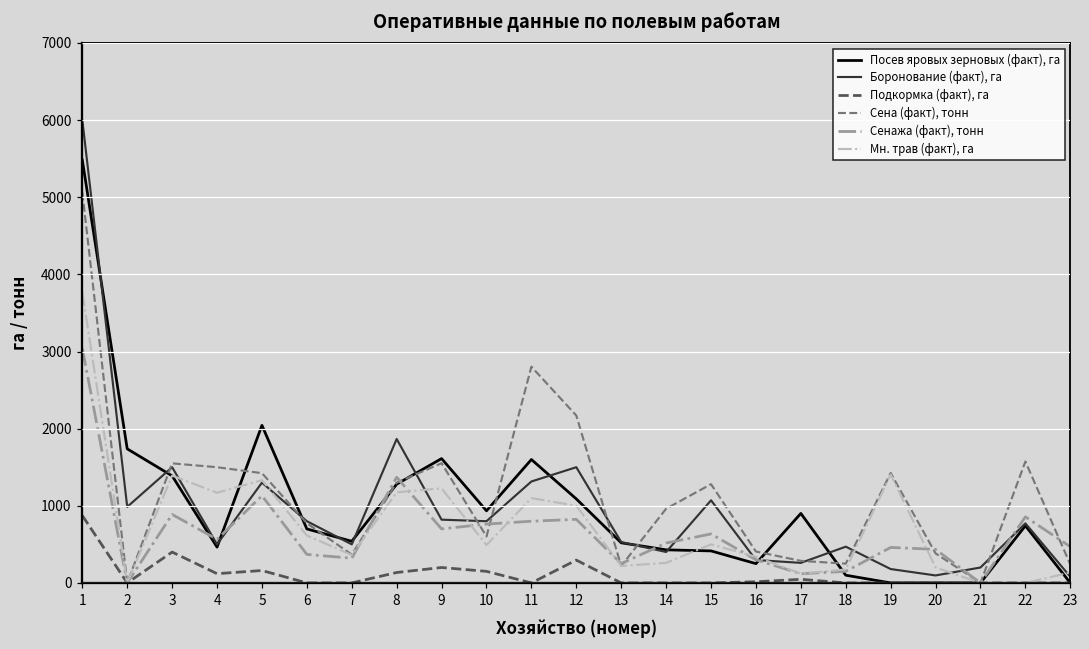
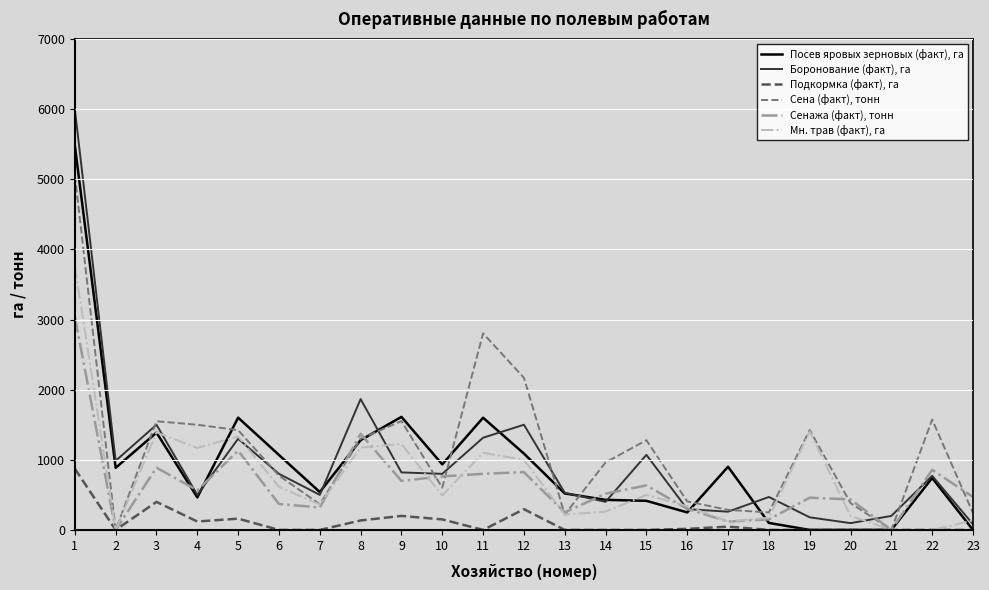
  {
    "Посев яровых зерновых (факт), га": {
      "1": 5500,
-     "2": 1700,
-     "5": 2000,
-     "6": 700,
+     "2": 900,
+     "5": 1600,
+     "6": 1100,
      "7": 500,
      "9": 1600,
      "10": 900,
      "11": 1600,
      "12": 1100,
      "15": 400,
      "16": 300,
      "17": 900,
      "18": 100
    }
  }
